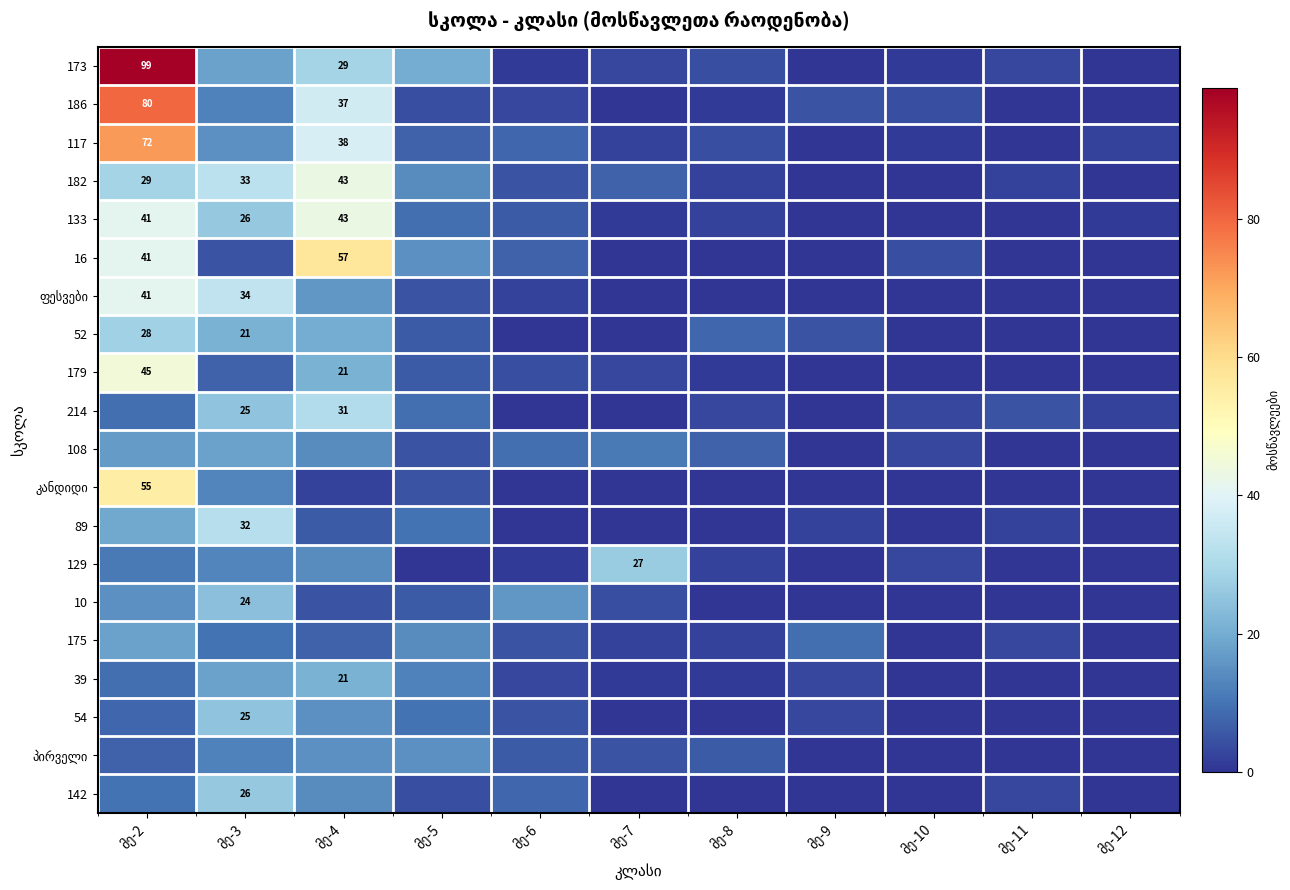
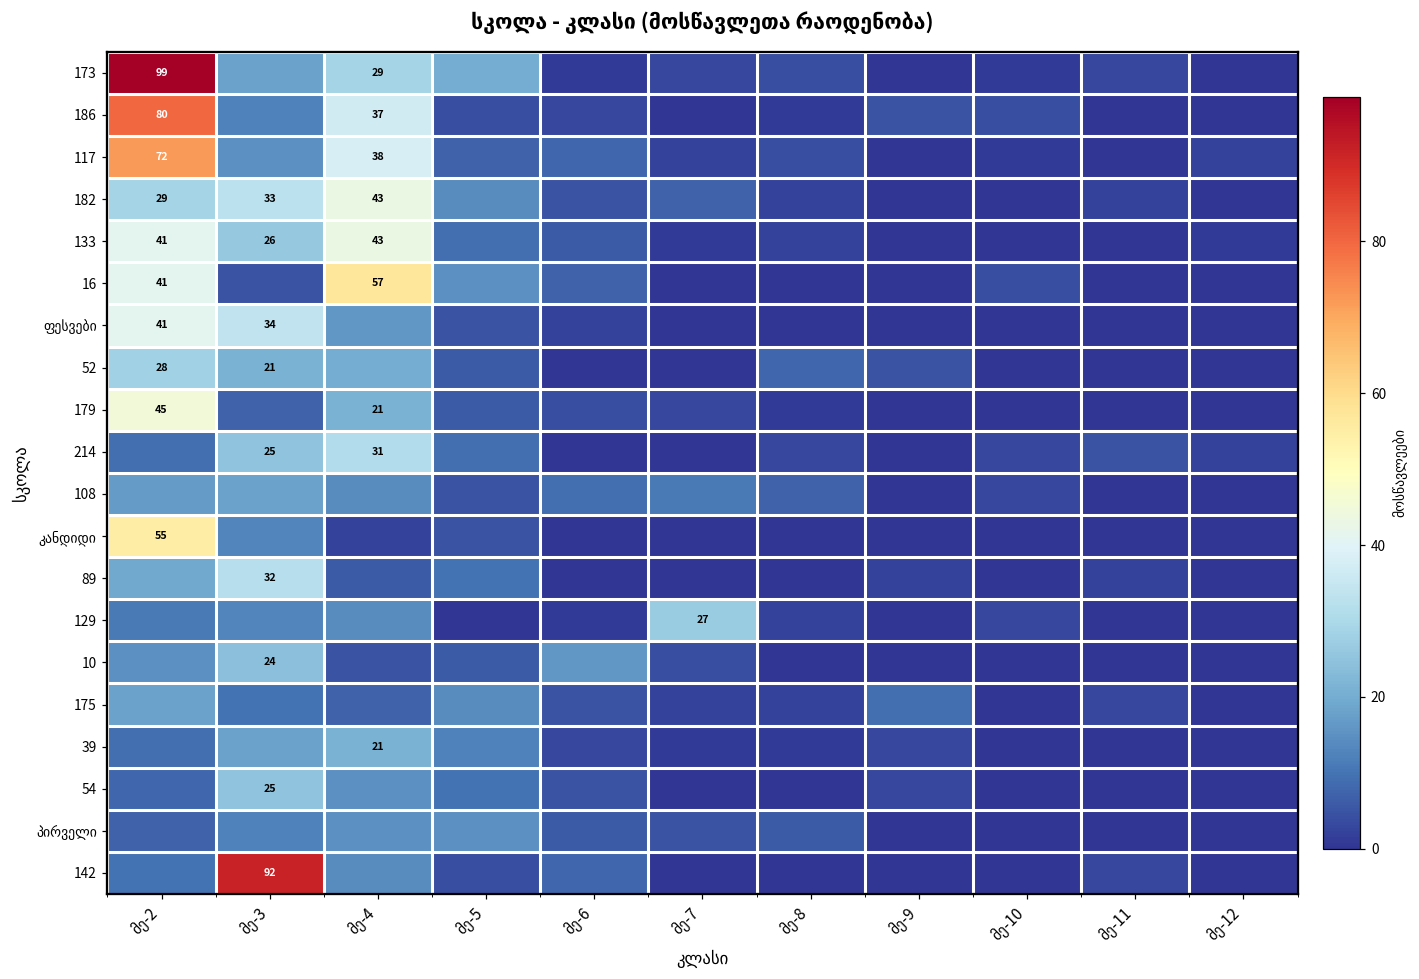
  {
    "173": {
      "მე-2": 99,
      "მე-4": 29
    },
    "186": {
      "მე-2": 80,
      "მე-4": 37
    },
    "117": {
      "მე-2": 72,
      "მე-4": 38
    },
    "182": {
      "მე-2": 29,
      "მე-3": 33,
      "მე-4": 43
    },
    "133": {
      "მე-2": 41,
      "მე-3": 26,
      "მე-4": 43
    },
    "16": {
      "მე-2": 41,
      "მე-4": 57
    },
    "ფესვები": {
      "მე-2": 41,
      "მე-3": 34
    },
    "52": {
      "მე-2": 28,
      "მე-3": 21
    },
    "179": {
      "მე-2": 45,
      "მე-4": 21
    },
    "214": {
      "მე-3": 25,
      "მე-4": 31
    },
    "კანდიდი": {
      "მე-2": 55
    },
    "89": {
      "მე-3": 32
    },
    "129": {
      "მე-7": 27
    },
    "10": {
      "მე-3": 24
    },
    "39": {
      "მე-4": 21
    },
    "54": {
      "მე-3": 25
    },
    "142": {
-     "მე-3": 26
+     "მე-3": 92
    }
  }
